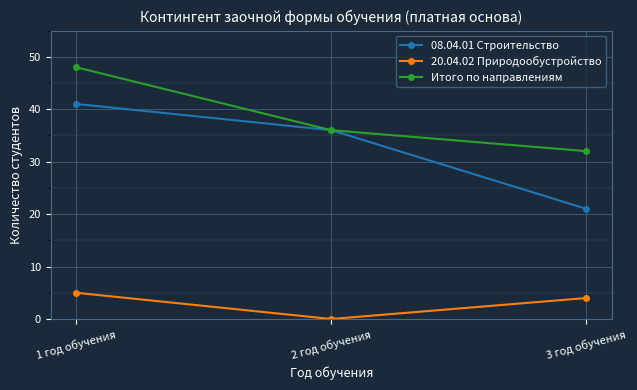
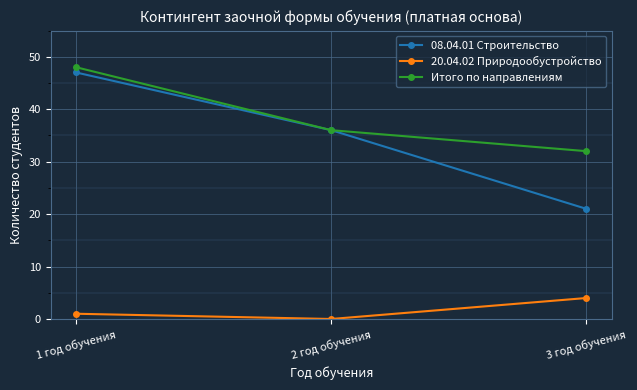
  {
    "08.04.01 Строительство": {
-     "1 год обучения": 41,
+     "1 год обучения": 47,
      "3 год обучения": 21
    },
    "20.04.02 Природообустройство": {
-     "1 год обучения": 5,
+     "1 год обучения": 1,
      "2 год обучения": 0,
      "3 год обучения": 4
    },
    "Итого по направлениям": {
      "1 год обучения": 48,
      "3 год обучения": 32
    }
  }
